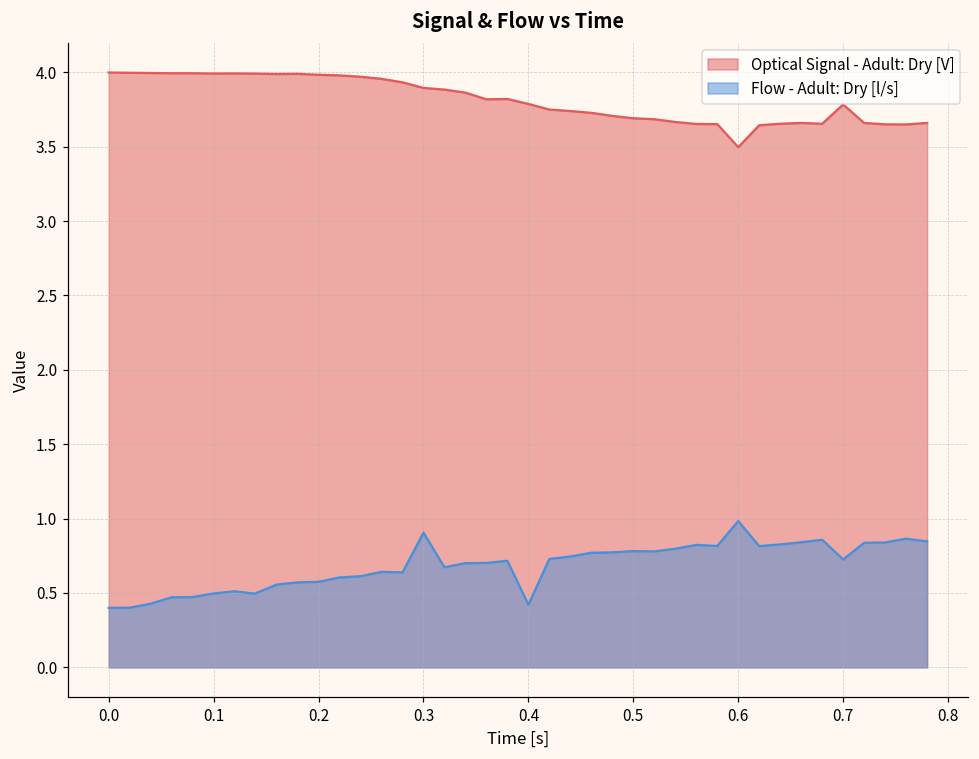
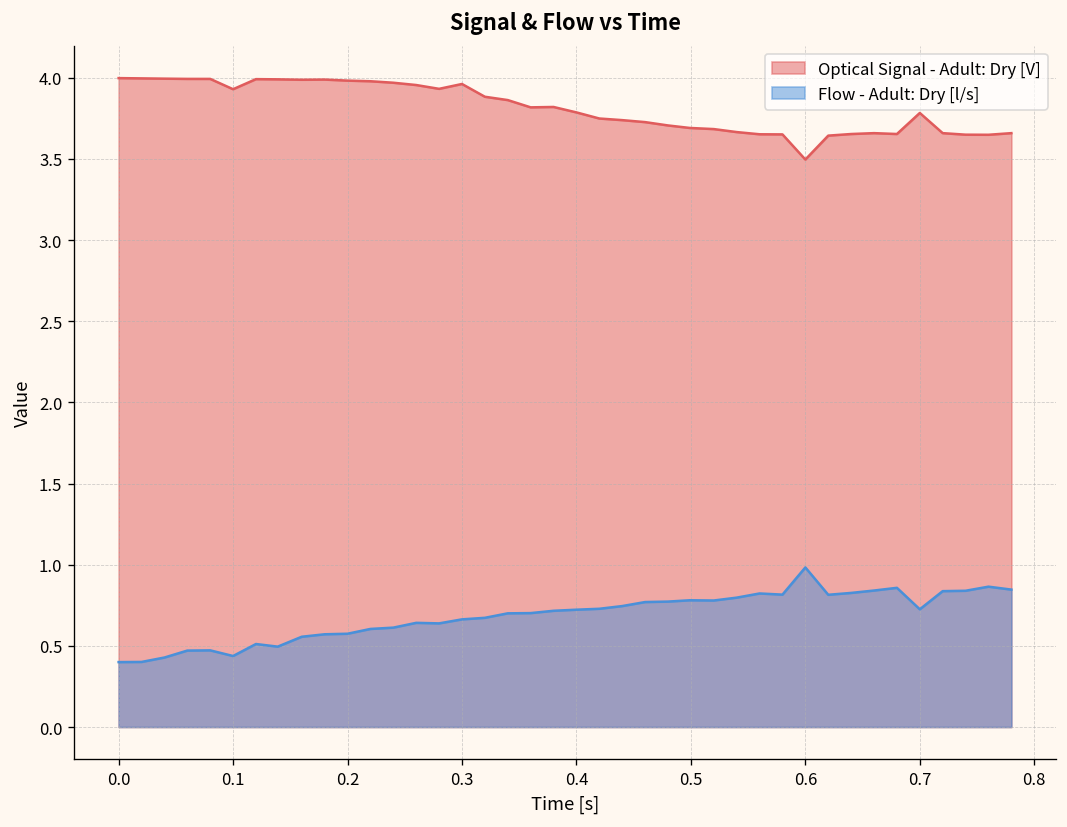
  {
    "Optical Signal - Adult: Dry [V]": {
      "0.0": 4.00,
-     "0.1": 3.99,
+     "0.1": 3.93,
      "0.2": 3.98,
-     "0.3": 3.89,
+     "0.3": 3.96,
      "0.4": 3.79,
      "0.6": 3.50,
      "0.7": 3.78
    },
    "Flow - Adult: Dry [l/s]": {
      "0.0": 0.40,
-     "0.1": 0.50,
+     "0.1": 0.44,
      "0.2": 0.57,
-     "0.3": 0.91,
-     "0.4": 0.42,
+     "0.3": 0.66,
+     "0.4": 0.72,
      "0.6": 0.98,
      "0.7": 0.73
    }
  }
